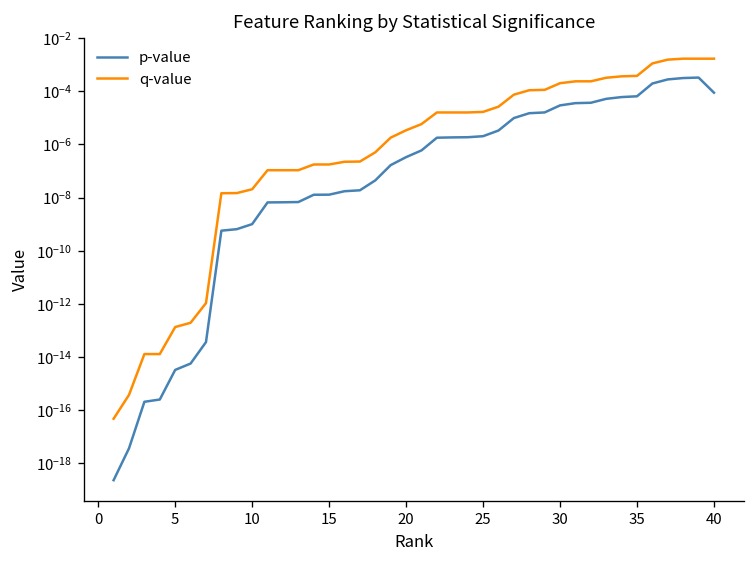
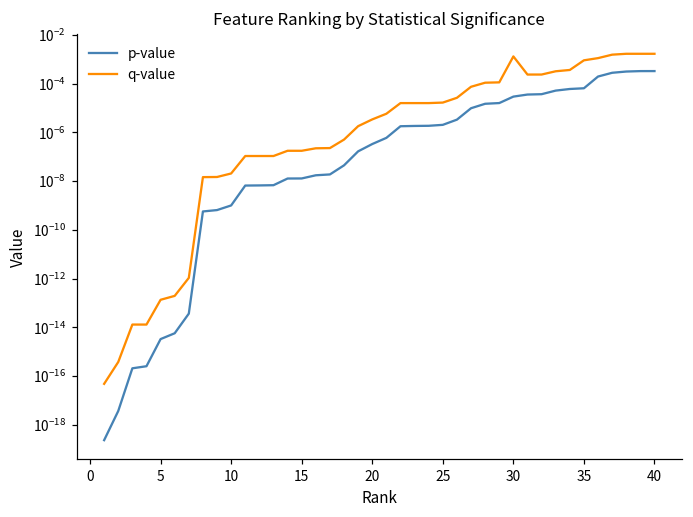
  {
    "p-value": {
      "5": 0.000000000000,
      "10": 0.000000001,
      "15": 0.00000001,
      "20": 0.0000003,
      "25": 0.000002,
      "30": 0.00003,
      "35": 0.00006,
-     "40": 0.00009
+     "40": 0.0003
    },
    "q-value": {
      "5": 0.000000000000,
      "10": 0.00000002,
      "15": 0.0000002,
      "20": 0.000003,
      "25": 0.00002,
-     "30": 0.0002,
-     "35": 0.0004,
+     "30": 0.001,
+     "35": 0.0009,
      "40": 0.002
    }
  }
